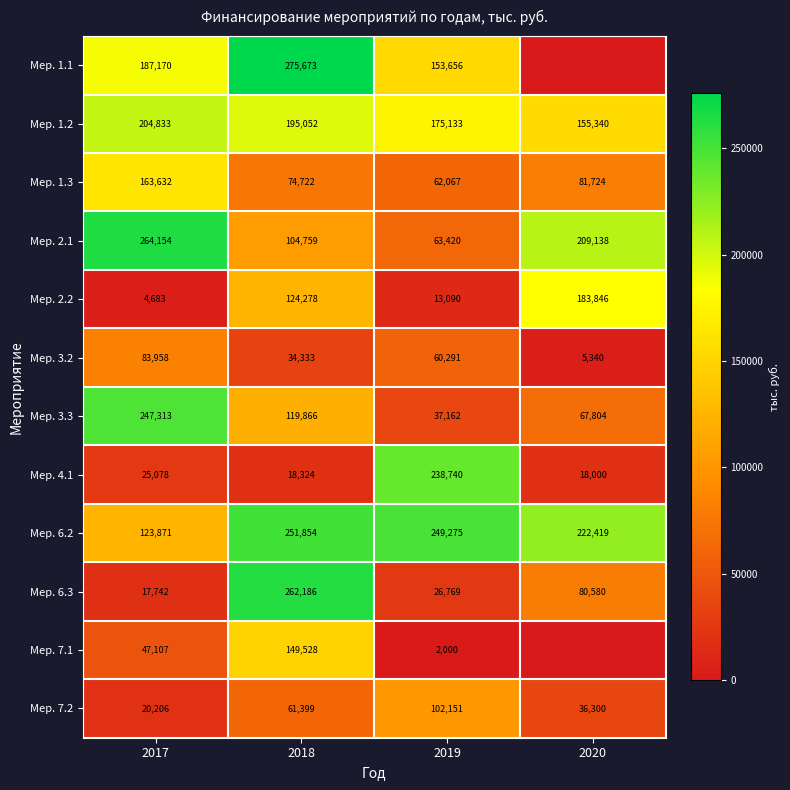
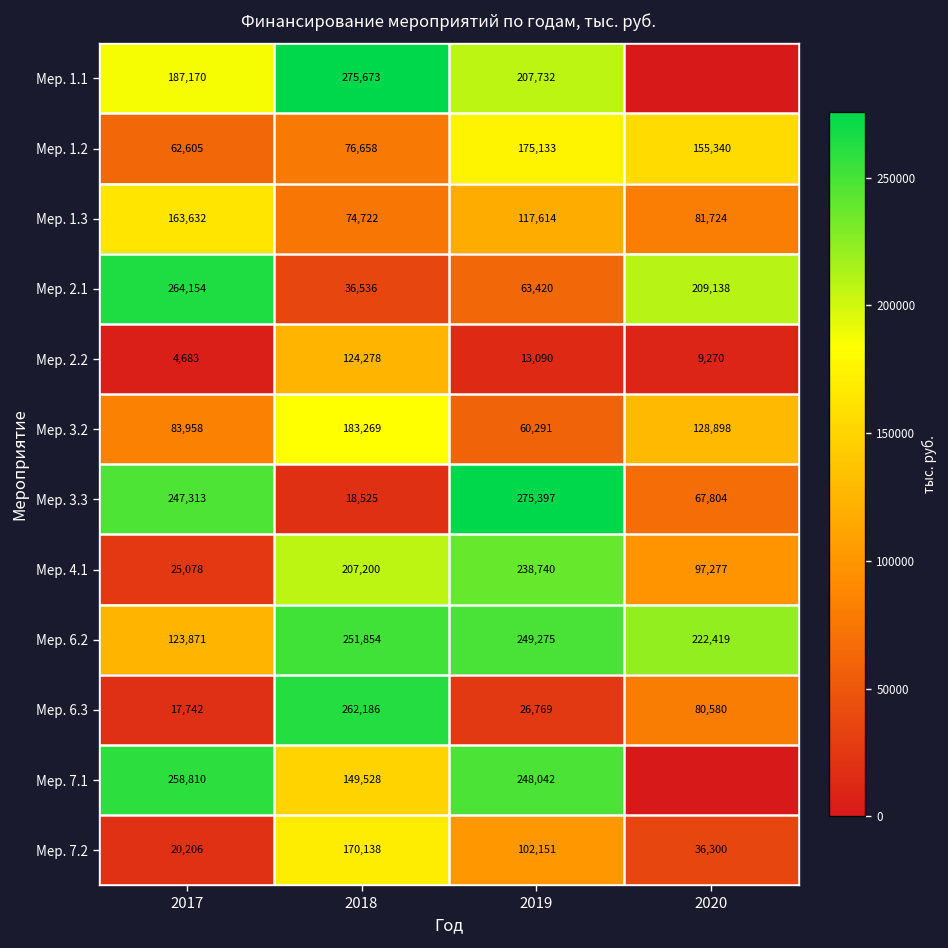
  {
    "Мер. 1.1": {
      "2017": "187,170",
      "2018": "275,673",
-     "2019": "153,656"
+     "2019": "207,732"
    },
    "Мер. 1.2": {
-     "2017": "204,833",
-     "2018": "195,052",
+     "2017": "62,605",
+     "2018": "76,658",
      "2019": "175,133",
      "2020": "155,340"
    },
    "Мер. 1.3": {
      "2017": "163,632",
      "2018": "74,722",
-     "2019": "62,067",
+     "2019": "117,614",
      "2020": "81,724"
    },
    "Мер. 2.1": {
      "2017": "264,154",
-     "2018": "104,759",
+     "2018": "36,536",
      "2019": "63,420",
      "2020": "209,138"
    },
    "Мер. 2.2": {
      "2017": "4,683",
      "2018": "124,278",
      "2019": "13,090",
-     "2020": "183,846"
+     "2020": "9,270"
    },
    "Мер. 3.2": {
      "2017": "83,958",
-     "2018": "34,333",
+     "2018": "183,269",
      "2019": "60,291",
-     "2020": "5,340"
+     "2020": "128,898"
    },
    "Мер. 3.3": {
      "2017": "247,313",
-     "2018": "119,866",
-     "2019": "37,162",
+     "2018": "18,525",
+     "2019": "275,397",
      "2020": "67,804"
    },
    "Мер. 4.1": {
      "2017": "25,078",
-     "2018": "18,324",
+     "2018": "207,200",
      "2019": "238,740",
-     "2020": "18,000"
+     "2020": "97,277"
    },
    "Мер. 6.2": {
      "2017": "123,871",
      "2018": "251,854",
      "2019": "249,275",
      "2020": "222,419"
    },
    "Мер. 6.3": {
      "2017": "17,742",
      "2018": "262,186",
      "2019": "26,769",
      "2020": "80,580"
    },
    "Мер. 7.1": {
-     "2017": "47,107",
+     "2017": "258,810",
      "2018": "149,528",
-     "2019": "2,000"
+     "2019": "248,042"
    },
    "Мер. 7.2": {
      "2017": "20,206",
-     "2018": "61,399",
+     "2018": "170,138",
      "2019": "102,151",
      "2020": "36,300"
    }
  }
